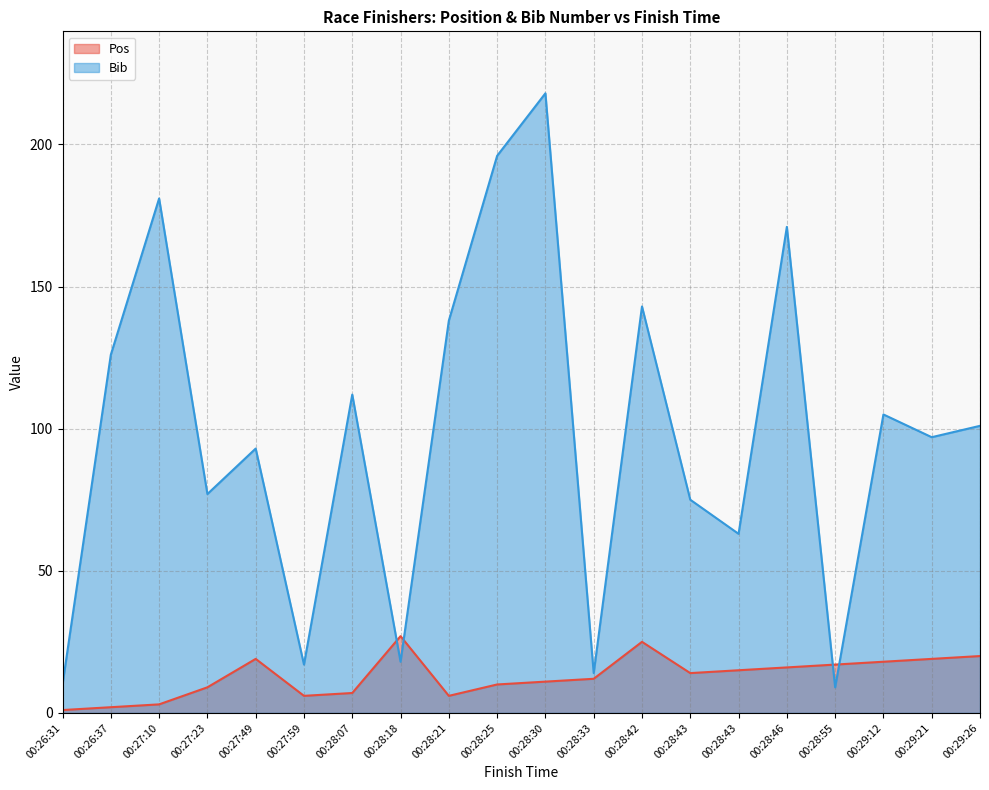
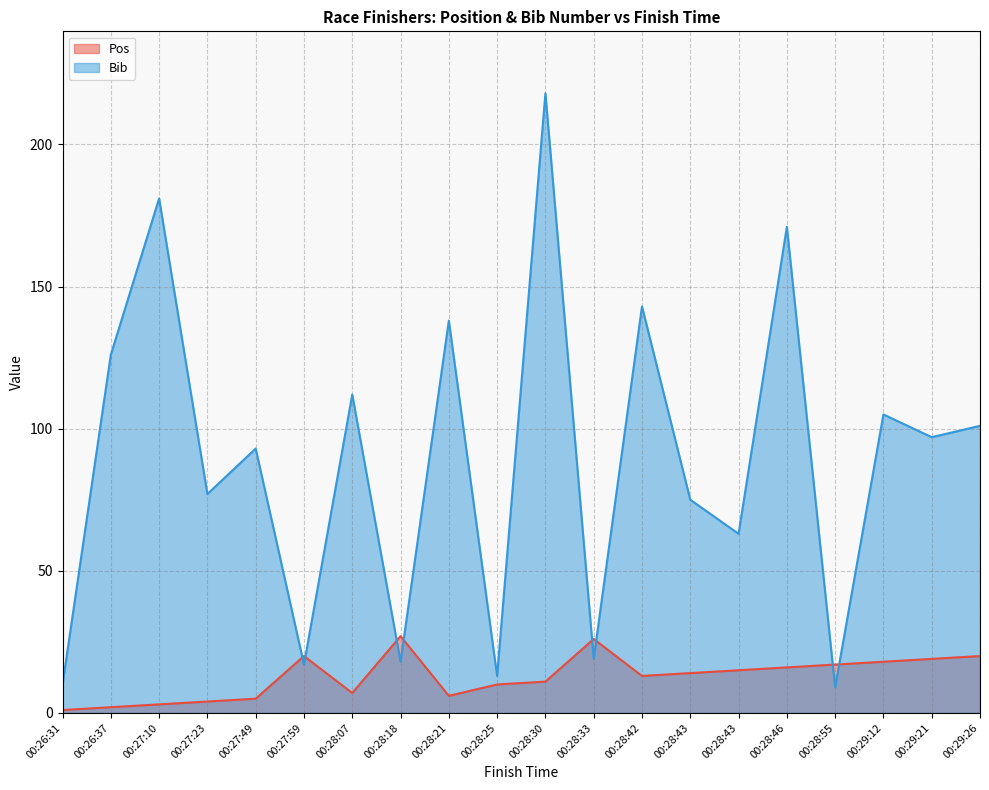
  {
    "Pos": {
      "00:26:31": 1,
      "00:26:37": 2,
      "00:27:10": 3,
-     "00:27:23": 9,
-     "00:27:49": 19,
-     "00:27:59": 6,
+     "00:27:23": 4,
+     "00:27:49": 5,
+     "00:27:59": 20,
      "00:28:07": 7,
      "00:28:18": 27,
      "00:28:21": 6,
      "00:28:25": 10,
      "00:28:30": 11,
-     "00:28:33": 12,
-     "00:28:42": 25,
+     "00:28:33": 26,
+     "00:28:42": 13,
      "00:28:46": 16,
      "00:28:55": 17,
      "00:29:12": 18,
      "00:29:21": 19,
      "00:29:26": 20
    },
    "Bib": {
      "00:26:31": 10,
      "00:26:37": 126,
      "00:27:10": 181,
      "00:27:23": 77,
      "00:27:49": 93,
      "00:27:59": 17,
      "00:28:07": 112,
      "00:28:18": 18,
      "00:28:21": 138,
-     "00:28:25": 196,
+     "00:28:25": 13,
      "00:28:30": 218,
-     "00:28:33": 14,
+     "00:28:33": 19,
      "00:28:42": 143,
      "00:28:46": 171,
      "00:28:55": 9,
      "00:29:12": 105,
      "00:29:21": 97,
      "00:29:26": 101
    }
  }
